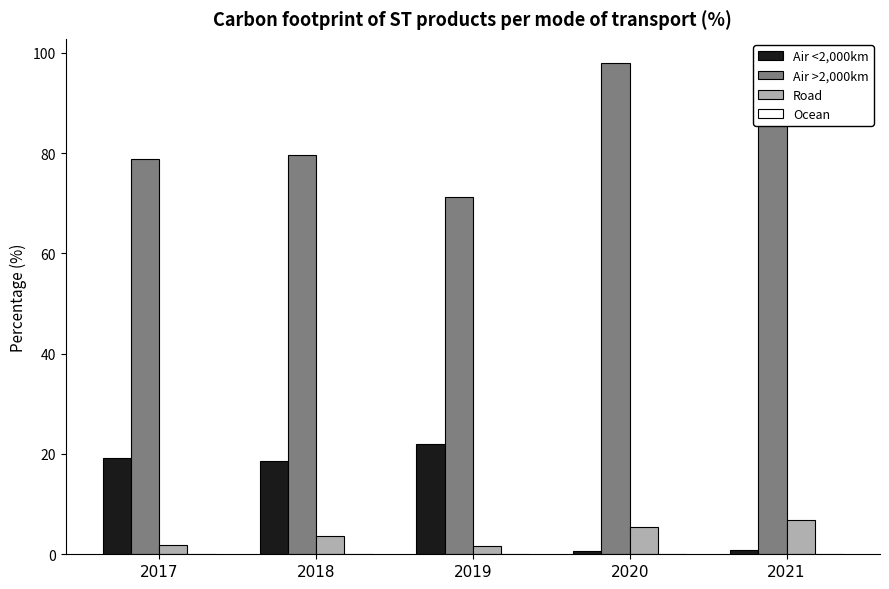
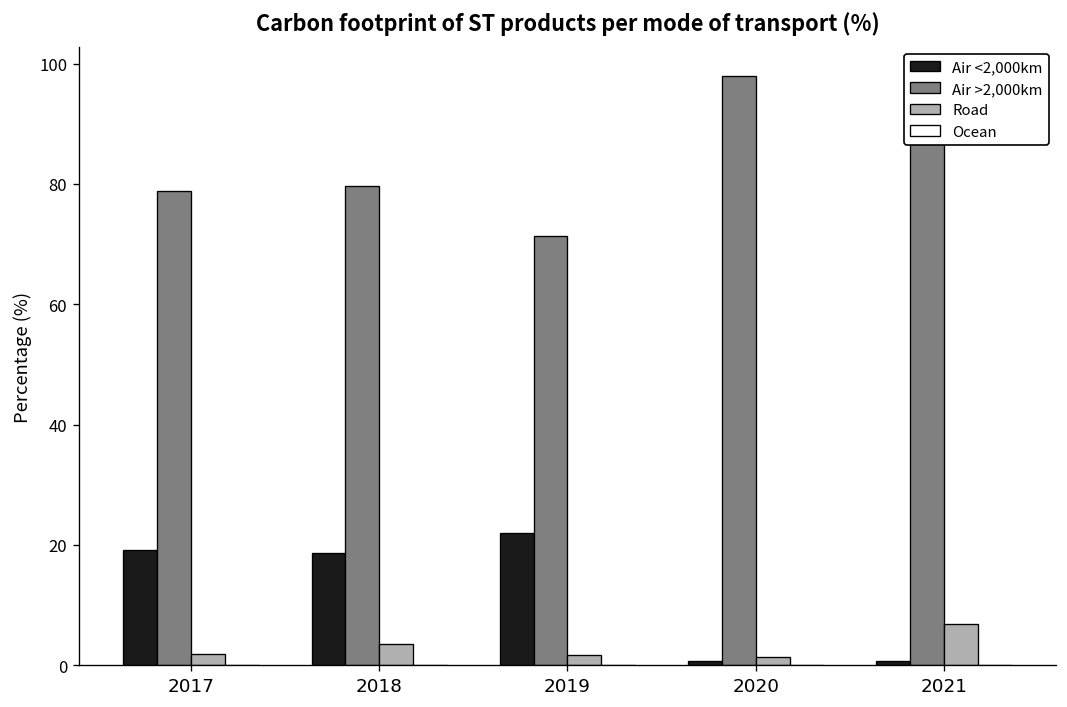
  {
    "Air <2,000km": {
      "2017": 19,
      "2018": 19,
      "2019": 22,
      "2020": 1,
      "2021": 1
    },
    "Air >2,000km": {
      "2017": 79,
      "2018": 80,
      "2019": 71,
      "2020": 98
    },
    "Road": {
      "2017": 2,
      "2018": 4,
      "2019": 2,
-     "2020": 6,
+     "2020": 1,
      "2021": 7
    },
    "Ocean": {
      "2017": 0,
      "2018": 0,
      "2019": 0,
      "2020": 0,
      "2021": 0
    }
  }
